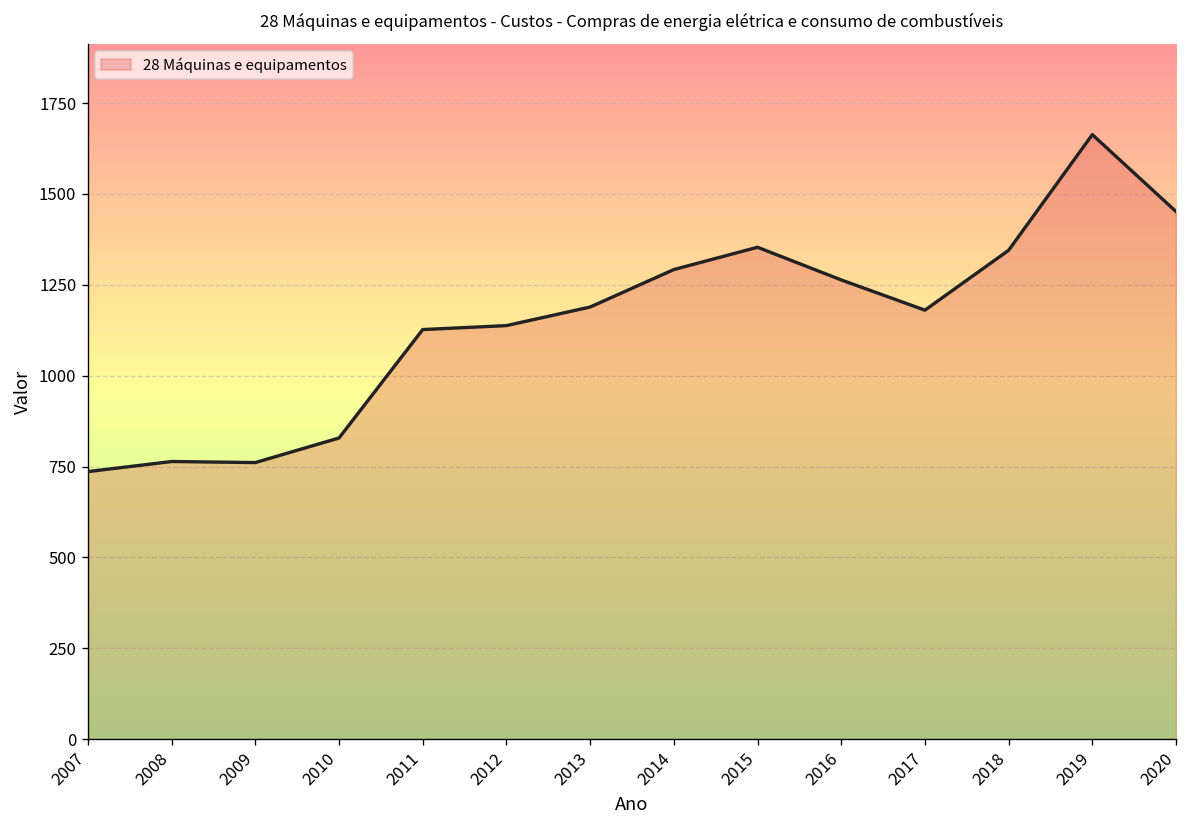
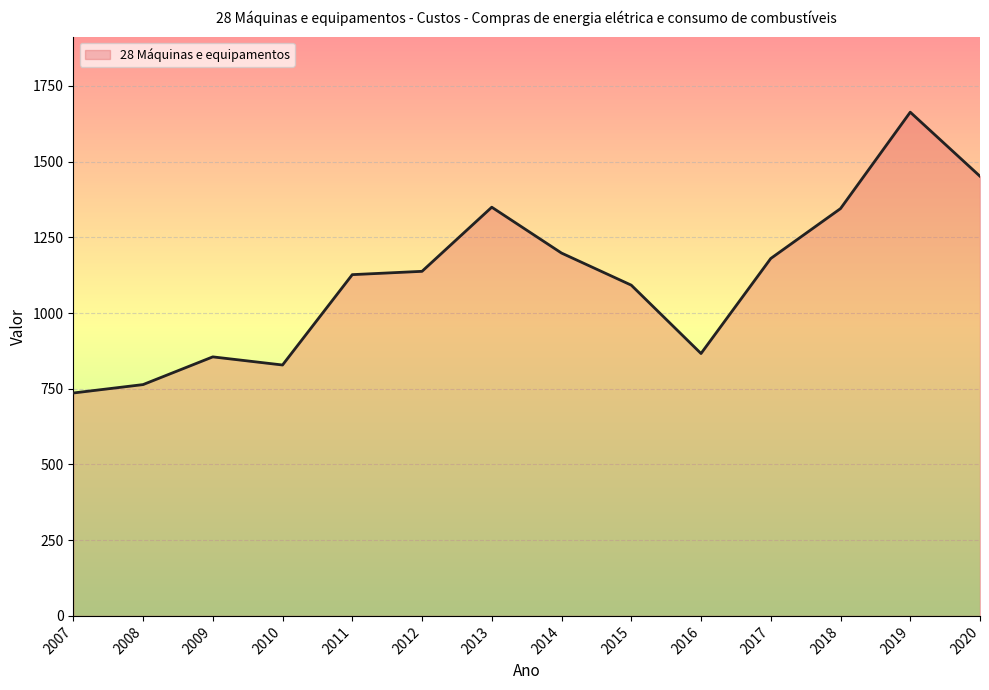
  {
    "2007": 740,
    "2008": 760,
-   "2009": 760,
+   "2009": 860,
    "2010": 830,
    "2011": 1130,
    "2012": 1140,
-   "2013": 1190,
-   "2014": 1290,
-   "2015": 1350,
-   "2016": 1260,
+   "2013": 1350,
+   "2014": 1200,
+   "2015": 1090,
+   "2016": 870,
    "2017": 1180,
    "2018": 1340,
    "2019": 1660,
    "2020": 1450
  }
